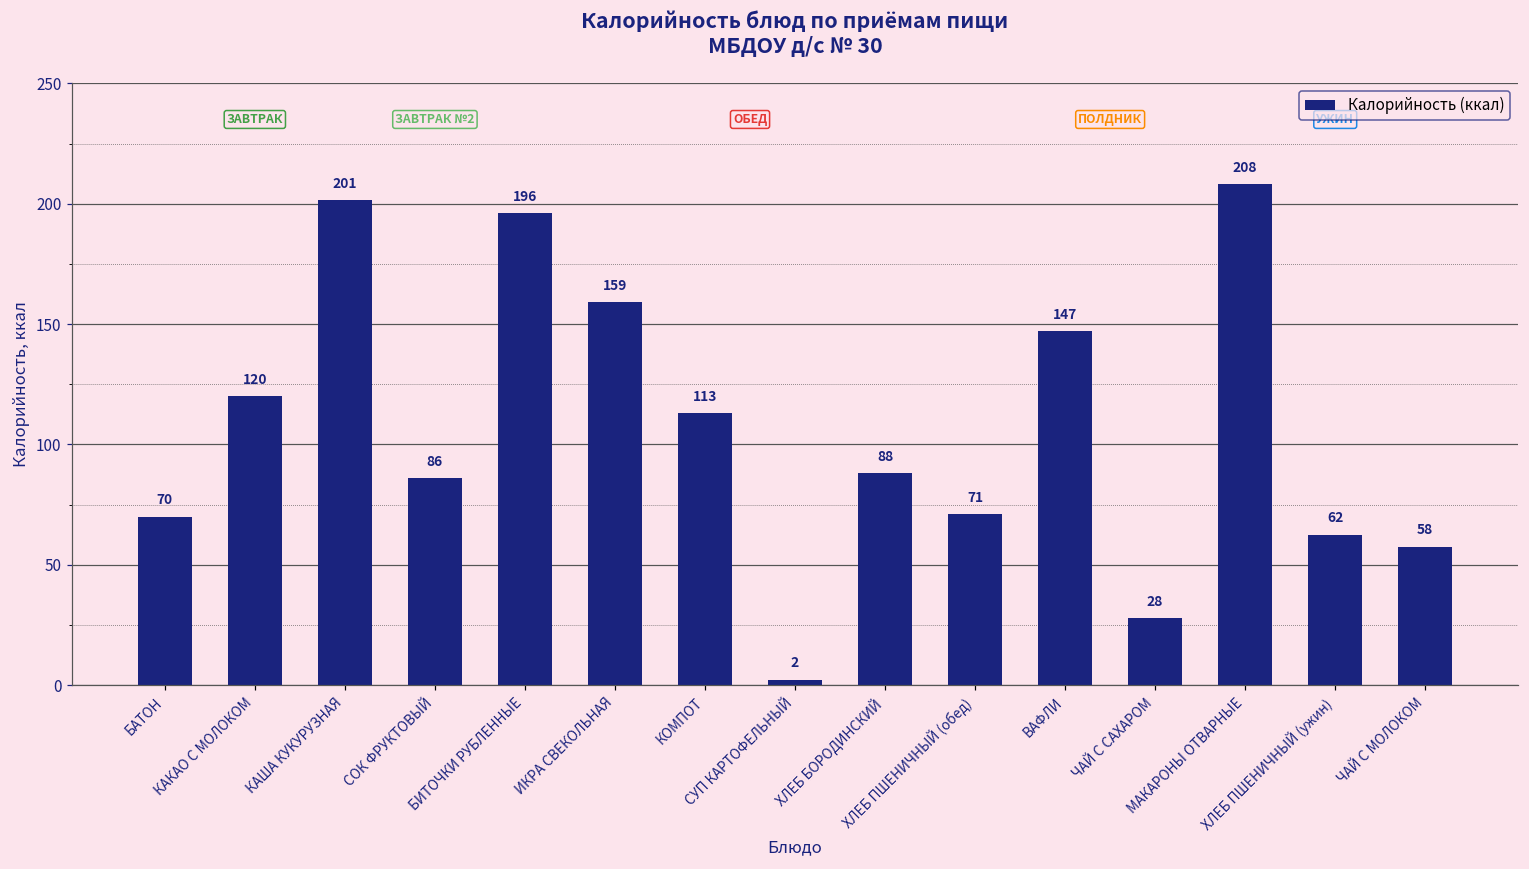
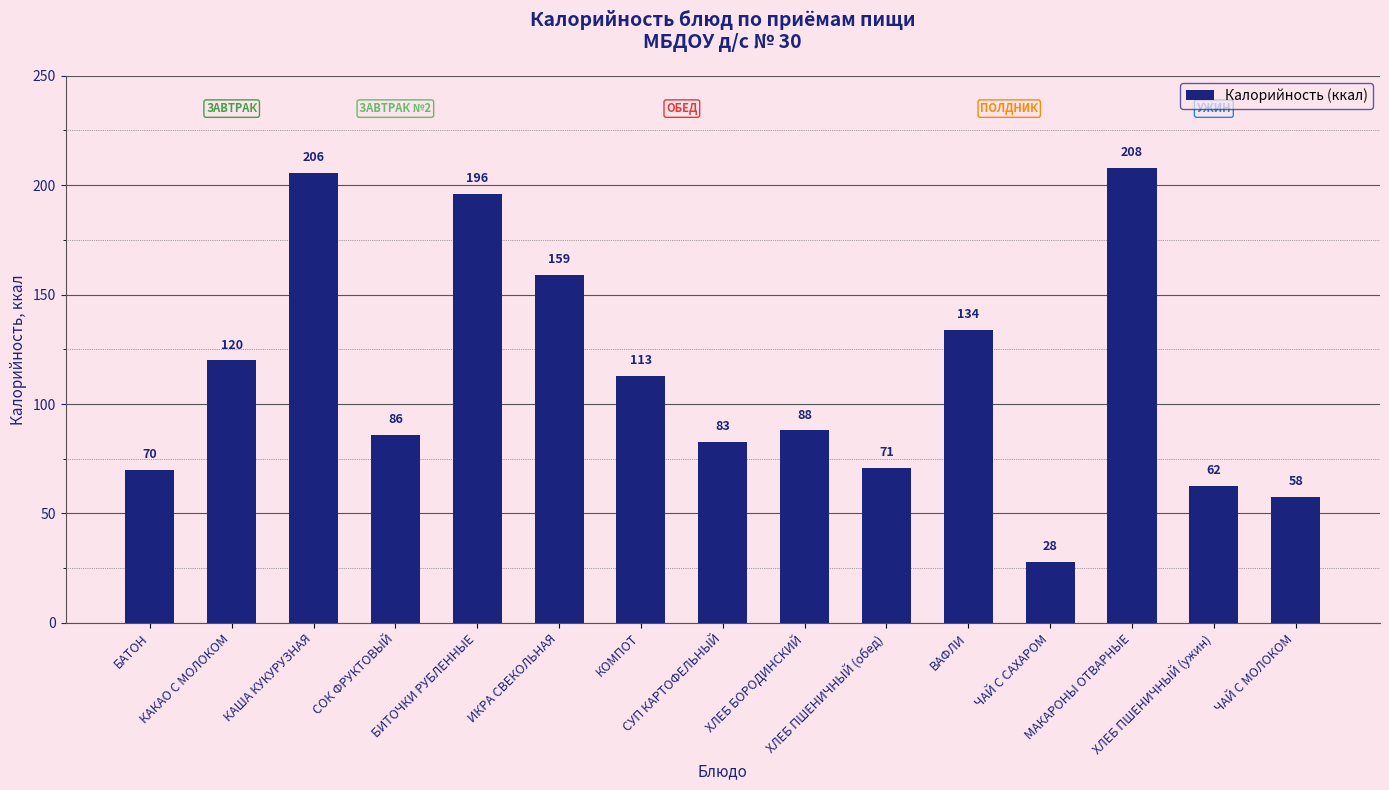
  {
    "БАТОН": 70,
    "КАКАО С МОЛОКОМ": 120,
-   "КАША КУКУРУЗНАЯ": 201,
+   "КАША КУКУРУЗНАЯ": 206,
    "СОК ФРУКТОВЫЙ": 86,
    "БИТОЧКИ РУБЛЕННЫЕ": 196,
    "ИКРА СВЕКОЛЬНАЯ": 159,
    "КОМПОТ": 113,
-   "СУП КАРТОФЕЛЬНЫЙ": 2,
+   "СУП КАРТОФЕЛЬНЫЙ": 83,
    "ХЛЕБ БОРОДИНСКИЙ": 88,
    "ХЛЕБ ПШЕНИЧНЫЙ (обед)": 71,
-   "ВАФЛИ": 147,
+   "ВАФЛИ": 134,
    "ЧАЙ С САХАРОМ": 28,
    "МАКАРОНЫ ОТВАРНЫЕ": 208,
    "ХЛЕБ ПШЕНИЧНЫЙ (ужин)": 62,
    "ЧАЙ С МОЛОКОМ": 58
  }
